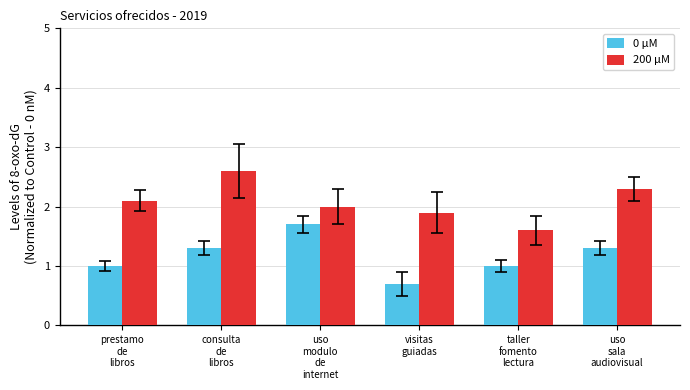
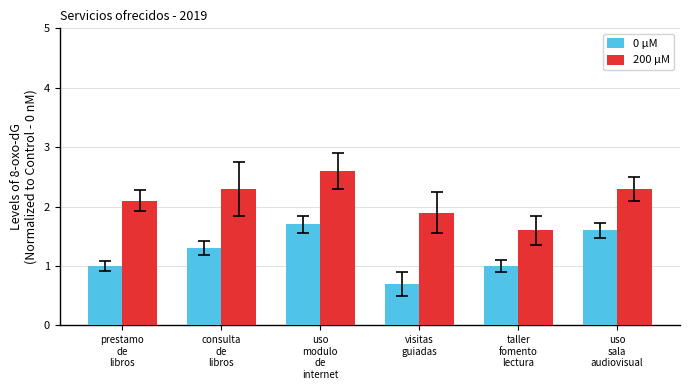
  {
    "0 μM": {
      "prestamo de libros": 1.0,
      "consulta de libros": 1.3,
      "uso modulo de internet": 1.7,
      "visitas guiadas": 0.7,
      "taller fomento lectura": 1.0,
-     "uso sala audiovisual": 1.3
+     "uso sala audiovisual": 1.6
    },
    "200 μM": {
      "prestamo de libros": 2.1,
-     "consulta de libros": 2.6,
-     "uso modulo de internet": 2.0,
+     "consulta de libros": 2.3,
+     "uso modulo de internet": 2.6,
      "visitas guiadas": 1.9,
      "taller fomento lectura": 1.6,
      "uso sala audiovisual": 2.3
    }
  }
